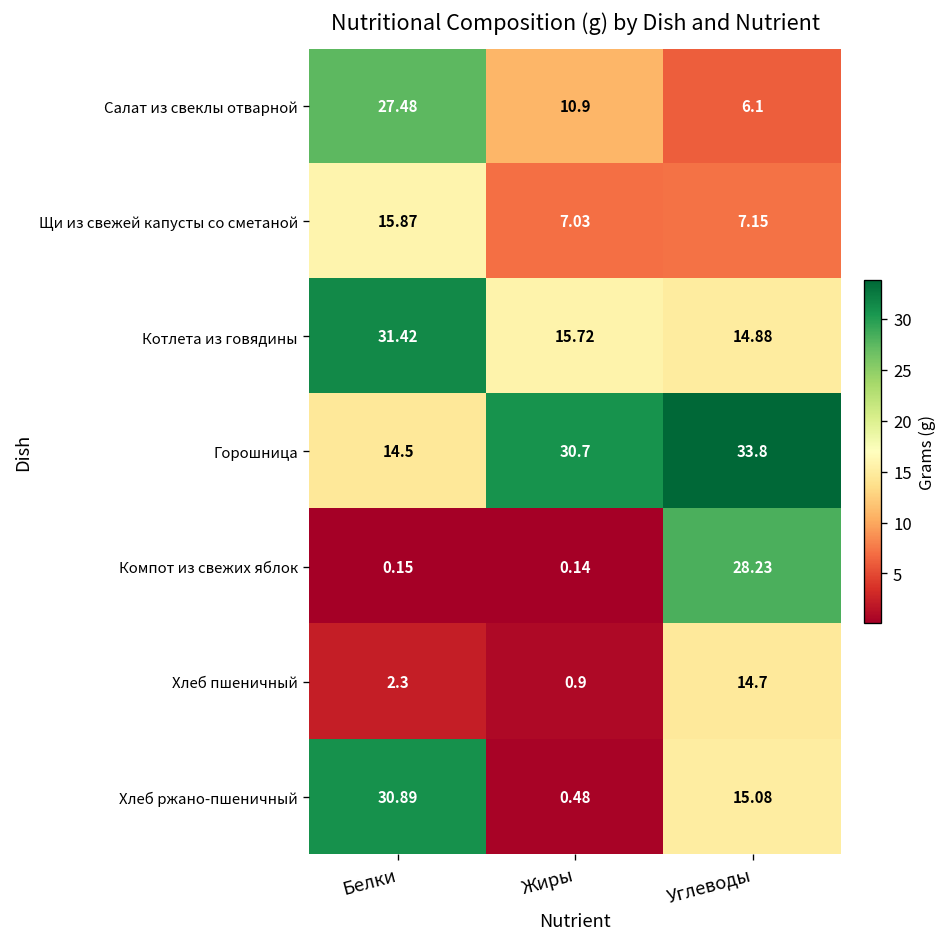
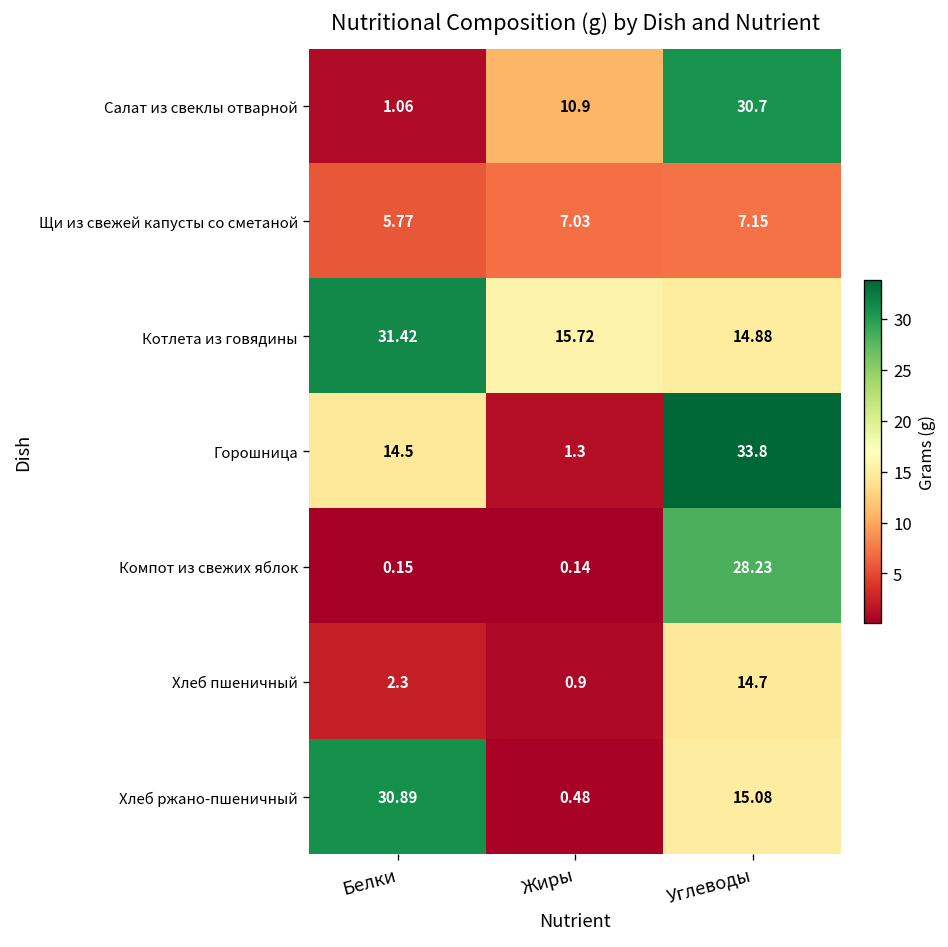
  {
    "Салат из свеклы отварной": {
-     "Белки": 27.48,
+     "Белки": 1.06,
      "Жиры": 10.9,
-     "Углеводы": 6.1
+     "Углеводы": 30.7
    },
    "Щи из свежей капусты со сметаной": {
-     "Белки": 15.87,
+     "Белки": 5.77,
      "Жиры": 7.03,
      "Углеводы": 7.15
    },
    "Котлета из говядины": {
      "Белки": 31.42,
      "Жиры": 15.72,
      "Углеводы": 14.88
    },
    "Горошница": {
      "Белки": 14.5,
-     "Жиры": 30.7,
+     "Жиры": 1.3,
      "Углеводы": 33.8
    },
    "Компот из свежих яблок": {
      "Белки": 0.15,
      "Жиры": 0.14,
      "Углеводы": 28.23
    },
    "Хлеб пшеничный": {
      "Белки": 2.3,
      "Жиры": 0.9,
      "Углеводы": 14.7
    },
    "Хлеб ржано-пшеничный": {
      "Белки": 30.89,
      "Жиры": 0.48,
      "Углеводы": 15.08
    }
  }
